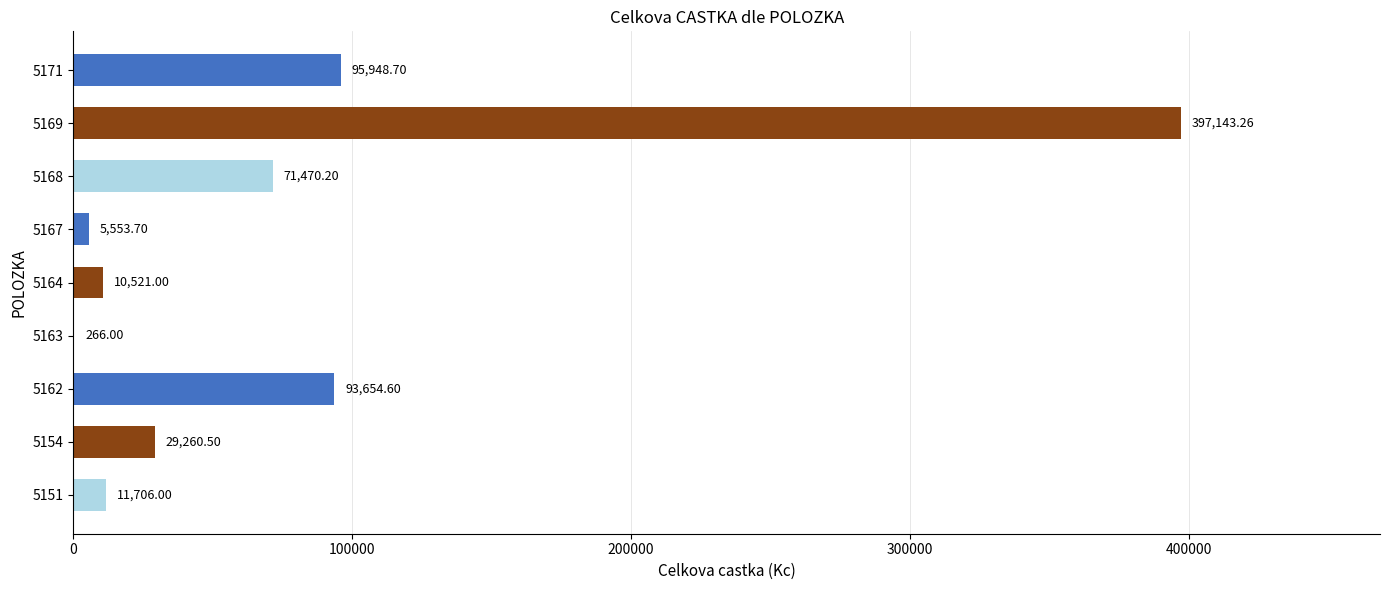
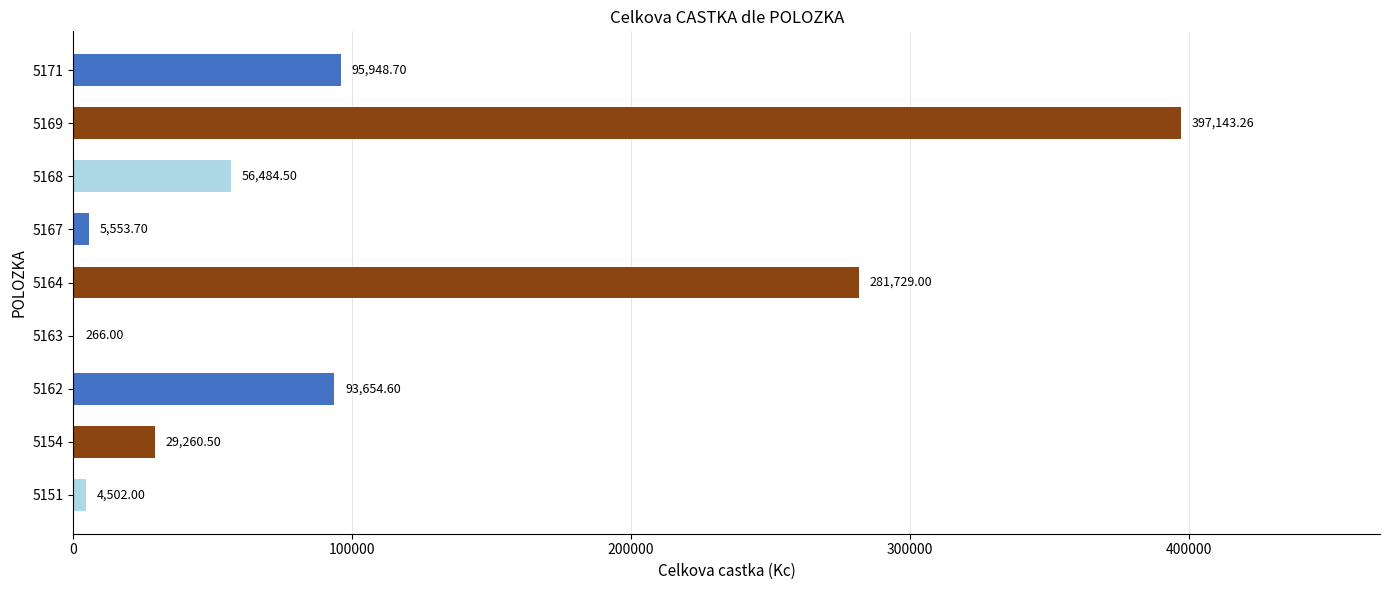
  {
    "5171": "95,948.70",
    "5169": "397,143.26",
-   "5168": "71,470.20",
+   "5168": "56,484.50",
    "5167": "5,553.70",
-   "5164": "10,521.00",
+   "5164": "281,729.00",
    "5163": "266.00",
    "5162": "93,654.60",
    "5154": "29,260.50",
-   "5151": "11,706.00"
+   "5151": "4,502.00"
  }
